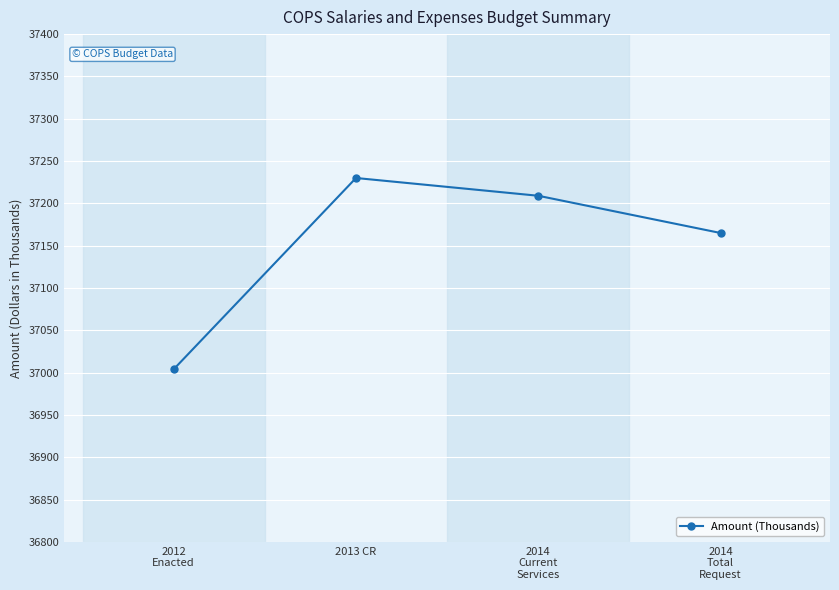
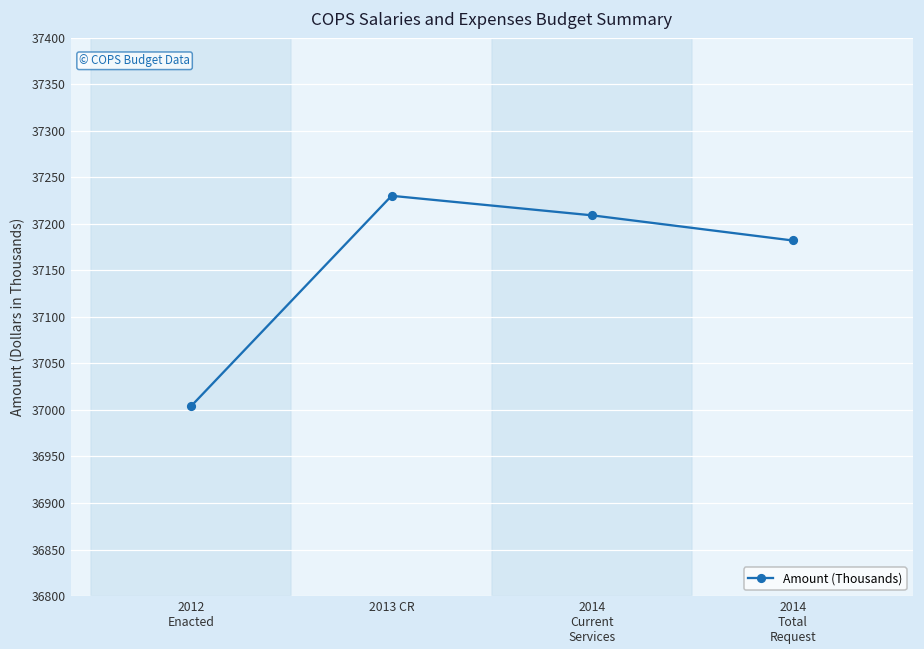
  {
    "2012 Enacted": 37000,
    "2013 CR": 37230,
    "2014 Current Services": 37210,
-   "2014 Total Request": 37170
+   "2014 Total Request": 37180
  }
